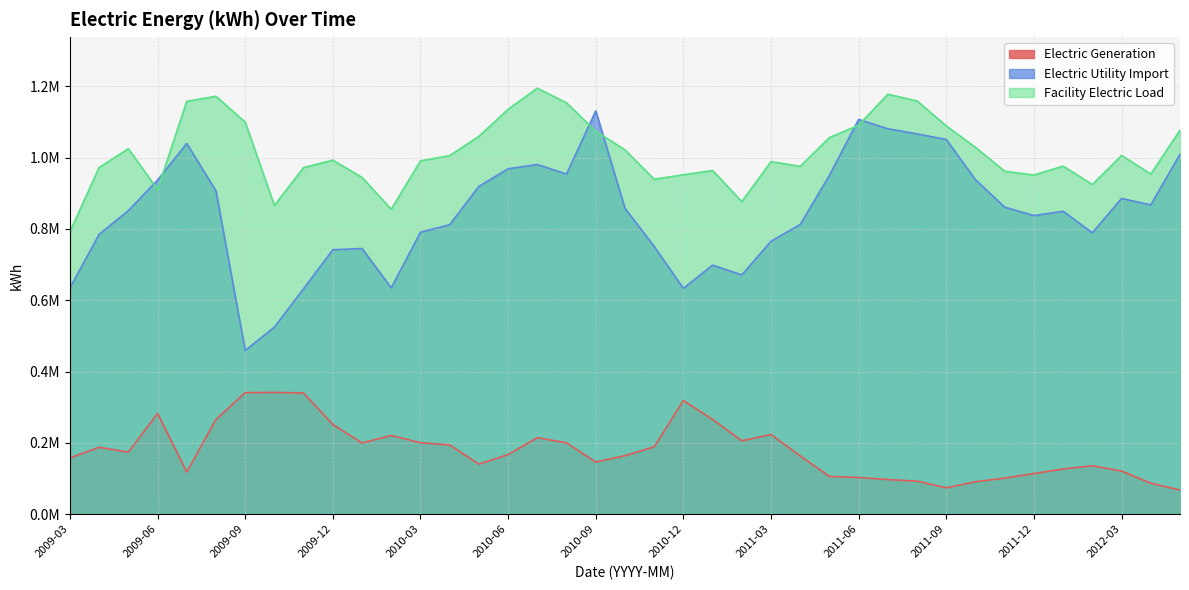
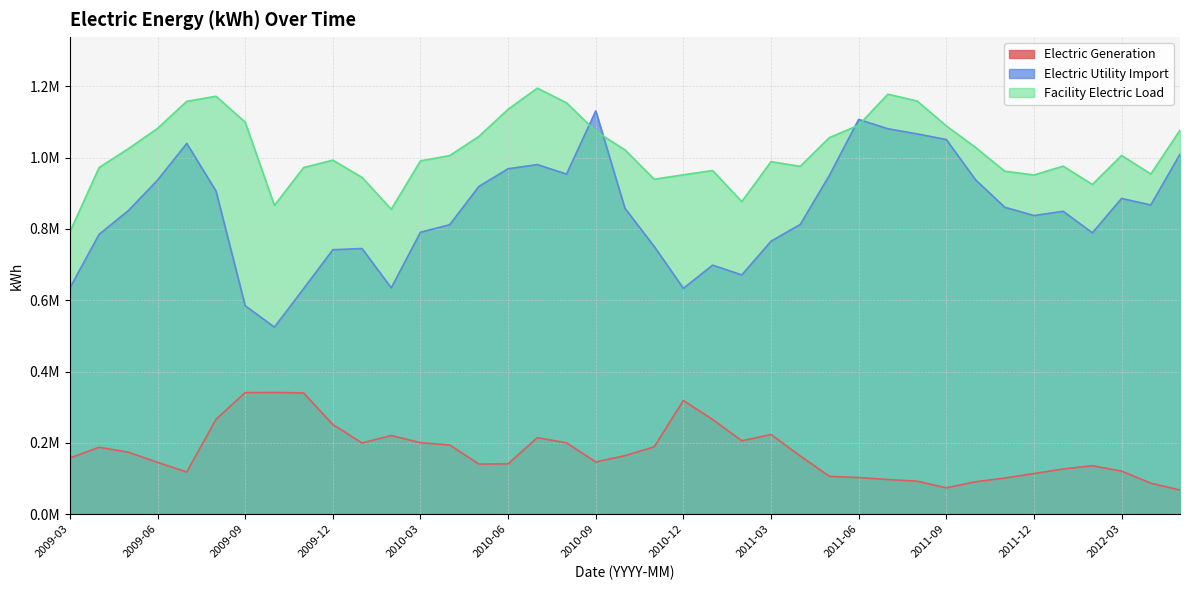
  {
    "Electric Generation": {
      "2009-03": 160000,
-     "2009-06": 280000,
+     "2009-06": 150000,
      "2009-09": 340000,
      "2009-12": 250000,
      "2010-03": 200000,
-     "2010-06": 170000,
+     "2010-06": 140000,
      "2010-09": 150000,
      "2010-12": 320000,
      "2011-03": 220000,
      "2011-06": 100000,
      "2011-09": 70000,
      "2011-12": 110000,
      "2012-03": 120000
    },
    "Electric Utility Import": {
      "2009-03": 630000,
      "2009-06": 940000,
-     "2009-09": 460000,
+     "2009-09": 580000,
      "2009-12": 740000,
      "2010-03": 790000,
      "2010-06": 970000,
      "2010-09": 1130000,
      "2010-12": 630000,
      "2011-03": 770000,
      "2011-06": 1110000,
      "2011-09": 1050000,
      "2011-12": 840000,
      "2012-03": 890000
    },
    "Facility Electric Load": {
      "2009-03": 790000,
-     "2009-06": 910000,
+     "2009-06": 1080000,
      "2009-09": 1100000,
      "2009-12": 990000,
      "2010-03": 990000,
      "2010-06": 1140000,
      "2010-09": 1070000,
      "2010-12": 950000,
      "2011-03": 990000,
      "2011-06": 1090000,
      "2011-09": 1090000,
      "2011-12": 950000,
      "2012-03": 1010000
    }
  }
